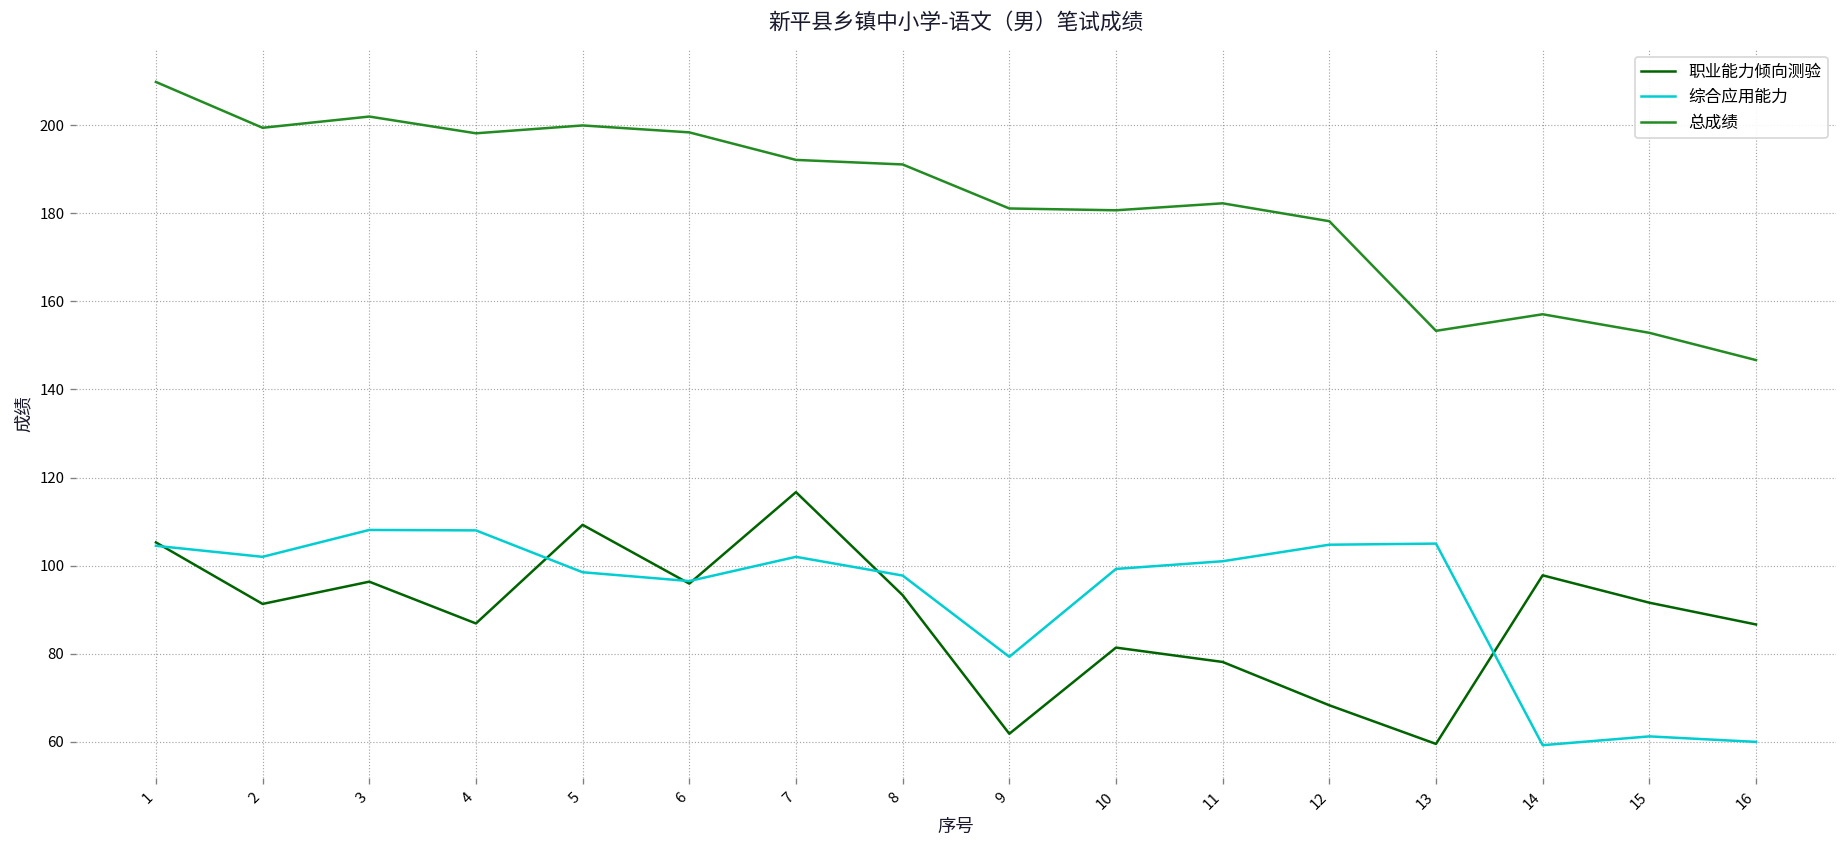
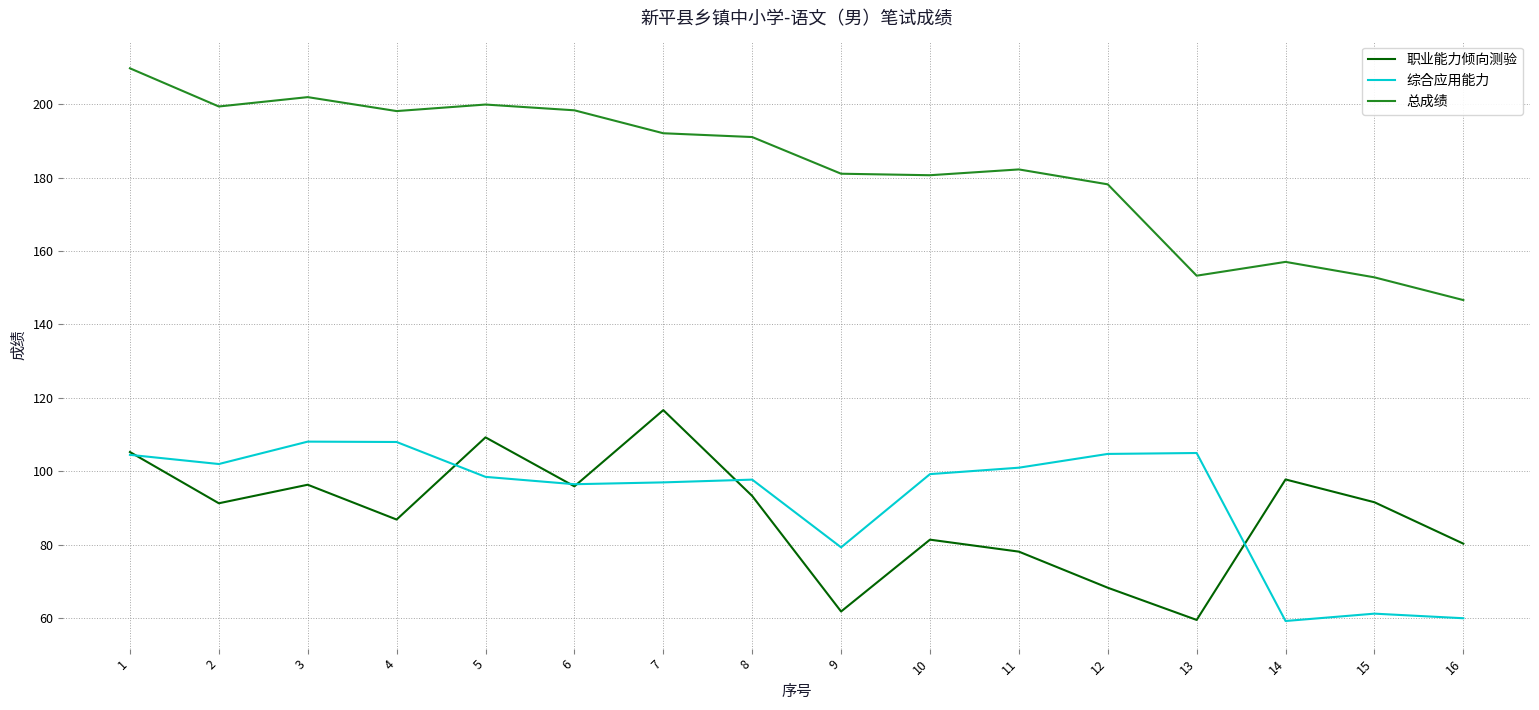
  {
    "职业能力倾向测验": {
      "1": 105,
      "2": 91,
      "3": 96,
      "4": 87,
      "5": 109,
      "7": 117,
      "8": 93,
      "9": 62,
      "10": 81,
      "11": 78,
      "12": 68,
      "13": 60,
      "14": 98,
      "15": 92,
-     "16": 87
+     "16": 80
    },
    "综合应用能力": {
      "1": 105,
      "2": 102,
      "3": 108,
      "4": 108,
      "5": 99,
-     "7": 102,
+     "7": 97,
      "8": 98,
      "9": 79,
      "10": 99,
      "11": 101,
      "12": 105,
      "13": 105,
      "14": 59,
      "15": 61,
      "16": 60
    },
    "总成绩": {
      "1": 210,
      "2": 199,
      "3": 202,
      "4": 198,
      "5": 200,
      "6": 198,
      "7": 192,
      "8": 191,
      "9": 181,
      "10": 181,
      "11": 182,
      "12": 178,
      "13": 153,
      "14": 157,
      "15": 153,
      "16": 147
    }
  }
